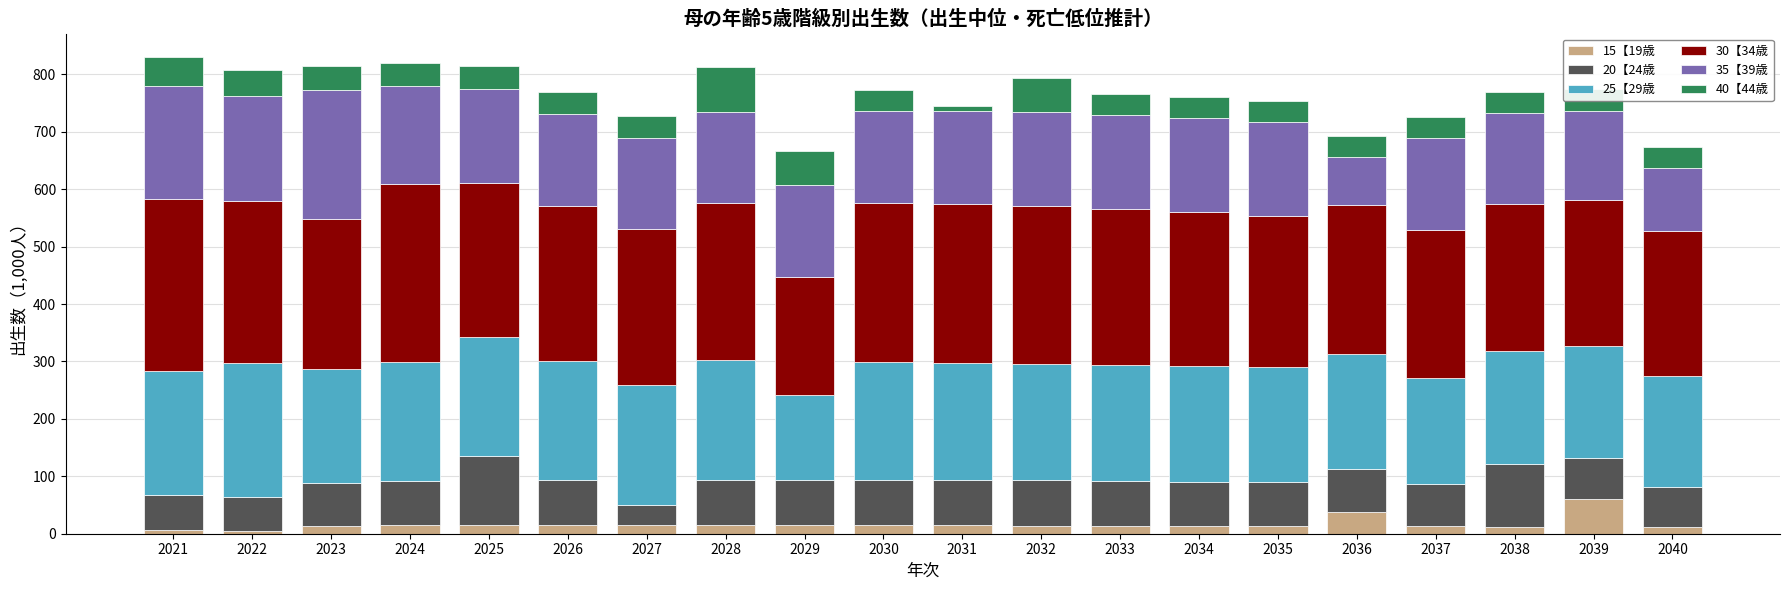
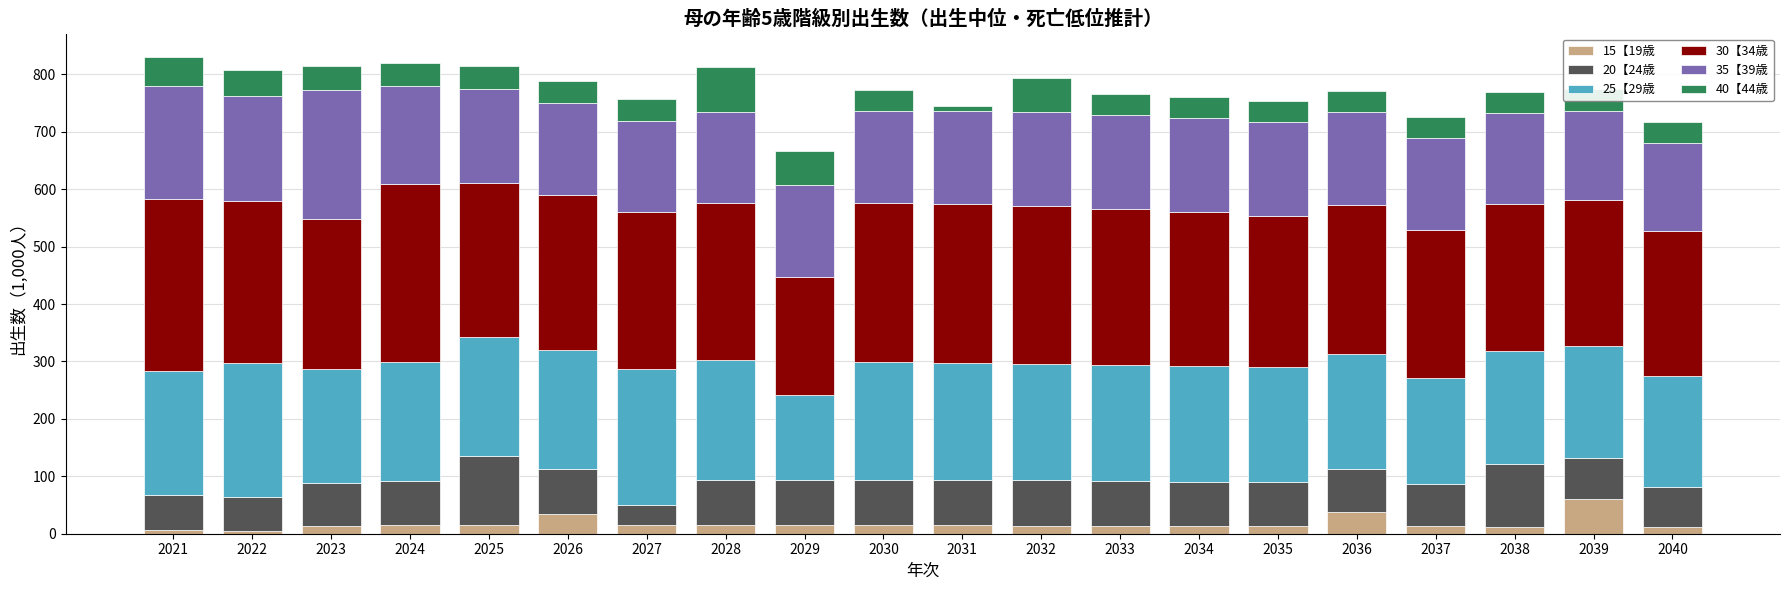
  {
    "15【19歳": {
      "2021": 10,
      "2022": 10,
      "2023": 10,
      "2024": 10,
      "2025": 20,
-     "2026": 20,
+     "2026": 30,
      "2027": 20,
      "2028": 10,
      "2029": 10,
      "2030": 10,
      "2031": 10,
      "2032": 10,
      "2033": 10,
      "2034": 10,
      "2035": 10,
      "2036": 40,
      "2037": 10,
      "2038": 10,
      "2039": 60,
      "2040": 10
    },
    "20【24歳": {
      "2021": 60,
      "2022": 60,
      "2023": 70,
      "2024": 80,
      "2025": 120,
      "2026": 80,
      "2027": 40,
      "2028": 80,
      "2029": 80,
      "2030": 80,
      "2031": 80,
      "2032": 80,
      "2033": 80,
      "2034": 80,
      "2035": 80,
      "2036": 80,
      "2037": 70,
      "2038": 110,
      "2039": 70,
      "2040": 70
    },
    "25【29歳": {
      "2021": 220,
      "2022": 230,
      "2023": 200,
      "2024": 210,
      "2025": 210,
      "2026": 210,
-     "2027": 210,
+     "2027": 240,
      "2028": 210,
      "2029": 150,
      "2030": 210,
      "2031": 200,
      "2032": 200,
      "2033": 200,
      "2034": 200,
      "2035": 200,
      "2036": 200,
      "2037": 180,
      "2038": 200,
      "2039": 200,
      "2040": 190
    },
    "30【34歳": {
      "2021": 300,
      "2022": 280,
      "2023": 260,
      "2024": 310,
      "2025": 270,
      "2026": 270,
      "2027": 270,
      "2028": 270,
      "2029": 210,
      "2030": 280,
      "2031": 280,
      "2032": 270,
      "2033": 270,
      "2034": 270,
      "2035": 260,
      "2036": 260,
      "2037": 260,
      "2038": 260,
      "2039": 250,
      "2040": 250
    },
    "35【39歳": {
      "2021": 200,
      "2022": 180,
      "2023": 220,
      "2024": 170,
      "2025": 160,
      "2026": 160,
      "2027": 160,
      "2028": 160,
      "2029": 160,
      "2030": 160,
      "2031": 160,
      "2032": 160,
      "2033": 160,
      "2034": 160,
      "2035": 160,
-     "2036": 80,
+     "2036": 160,
      "2037": 160,
      "2038": 160,
      "2039": 160,
-     "2040": 110
+     "2040": 150
    },
    "40【44歳": {
      "2021": 50,
      "2022": 50,
      "2023": 40,
      "2024": 40,
      "2025": 40,
      "2026": 40,
      "2027": 40,
      "2028": 80,
      "2029": 60,
      "2030": 40,
      "2031": 10,
      "2032": 60,
      "2033": 40,
      "2034": 40,
      "2035": 40,
      "2036": 40,
      "2037": 40,
      "2038": 40,
      "2040": 40
    }
  }
